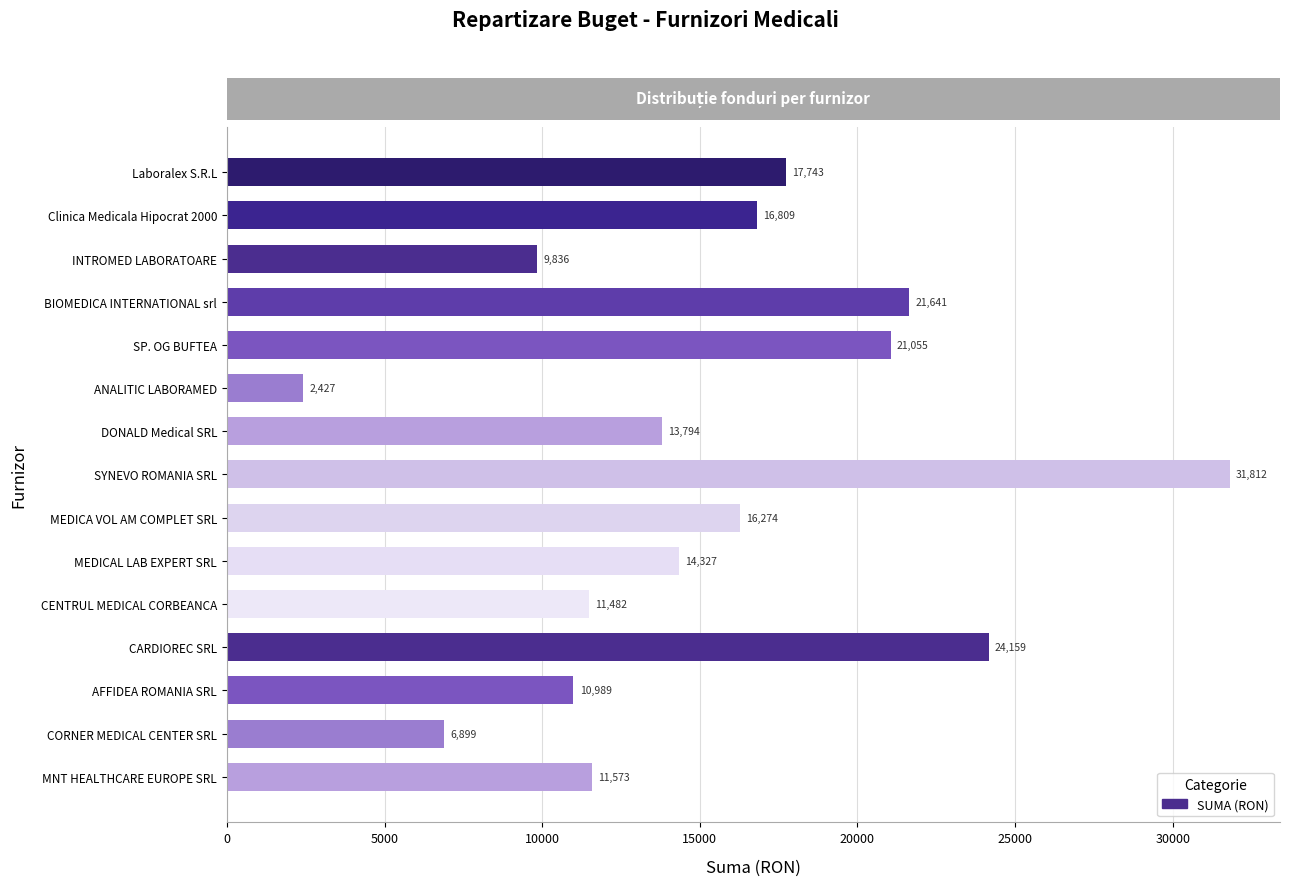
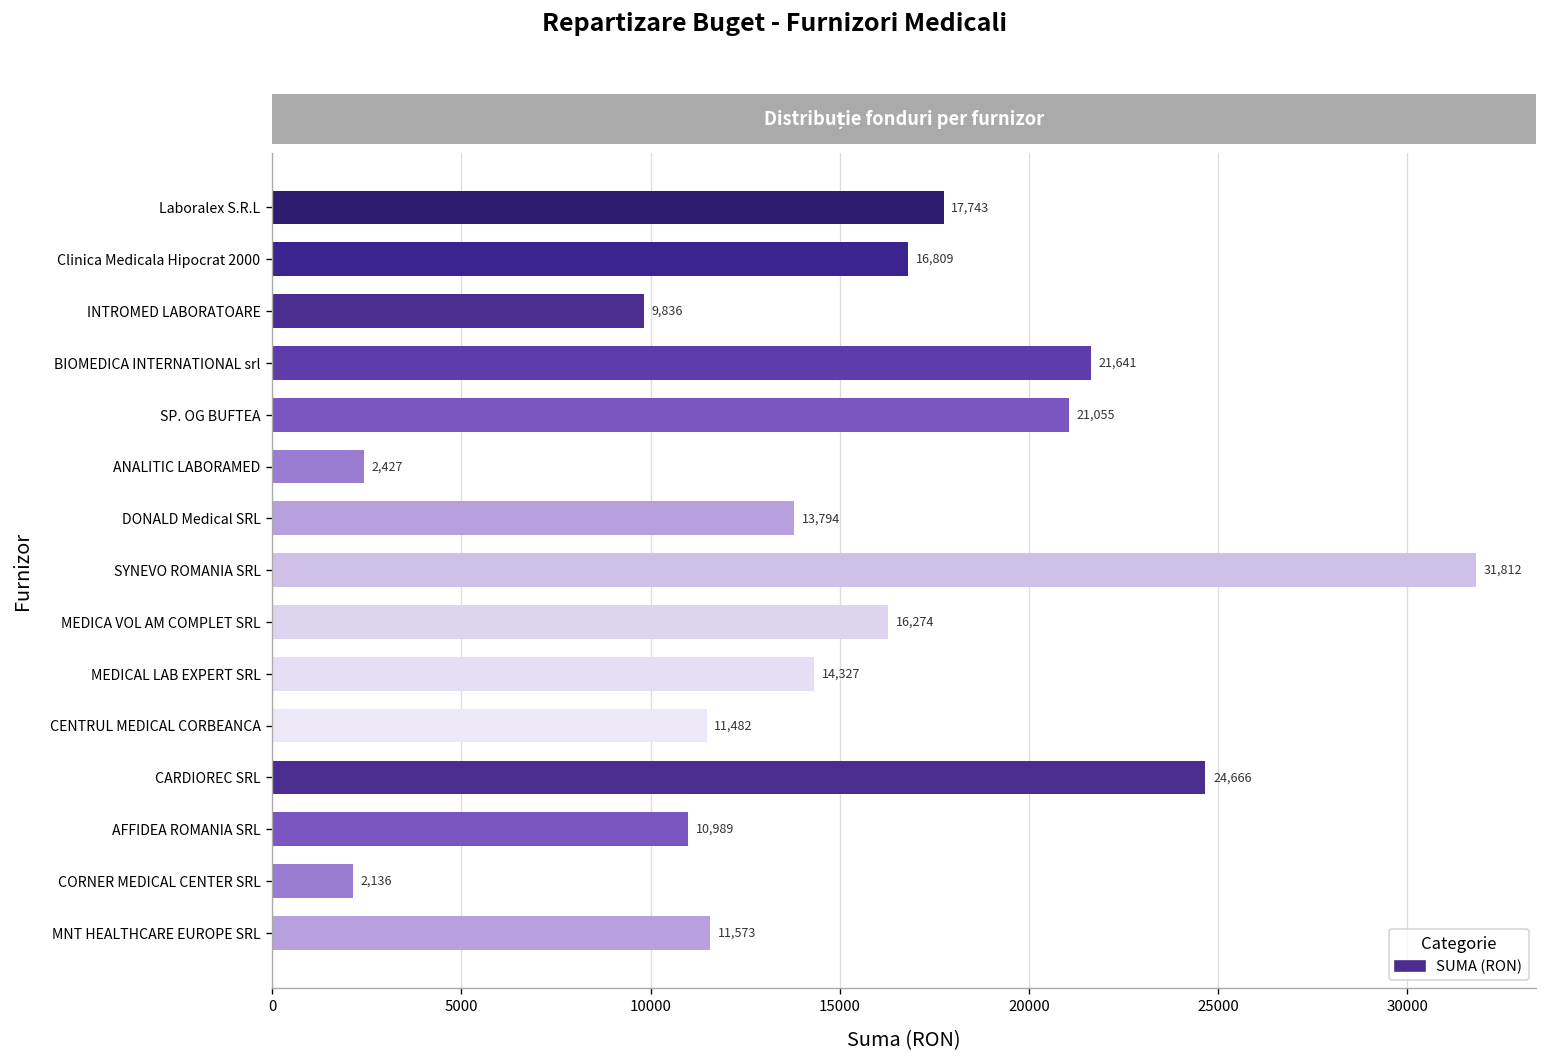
  {
    "Laboralex S.R.L": "17,743",
    "Clinica Medicala Hipocrat 2000": "16,809",
    "INTROMED LABORATOARE": "9,836",
    "BIOMEDICA INTERNATIONAL srl": "21,641",
    "SP. OG BUFTEA": "21,055",
    "ANALITIC LABORAMED": "2,427",
    "DONALD Medical SRL": "13,794",
    "SYNEVO ROMANIA SRL": "31,812",
    "MEDICA VOL AM COMPLET SRL": "16,274",
    "MEDICAL LAB EXPERT SRL": "14,327",
    "CENTRUL MEDICAL CORBEANCA": "11,482",
-   "CARDIOREC SRL": "24,159",
+   "CARDIOREC SRL": "24,666",
    "AFFIDEA ROMANIA SRL": "10,989",
-   "CORNER MEDICAL CENTER SRL": "6,899",
+   "CORNER MEDICAL CENTER SRL": "2,136",
    "MNT HEALTHCARE EUROPE SRL": "11,573"
  }
